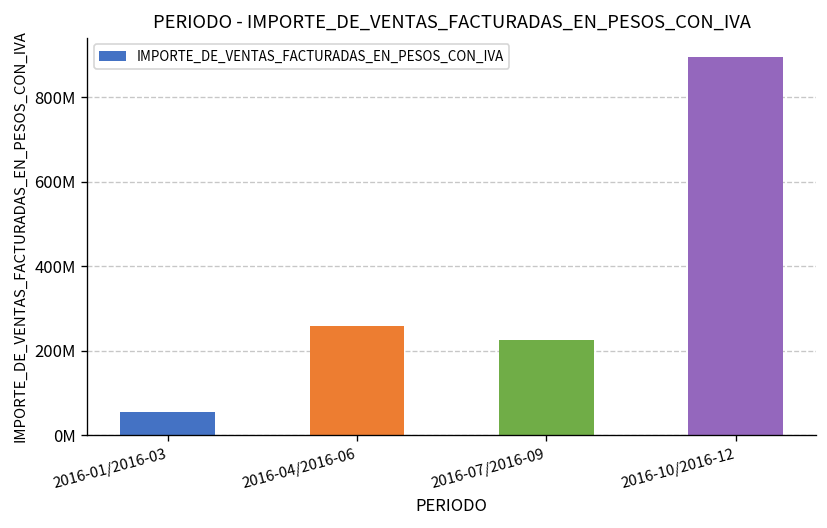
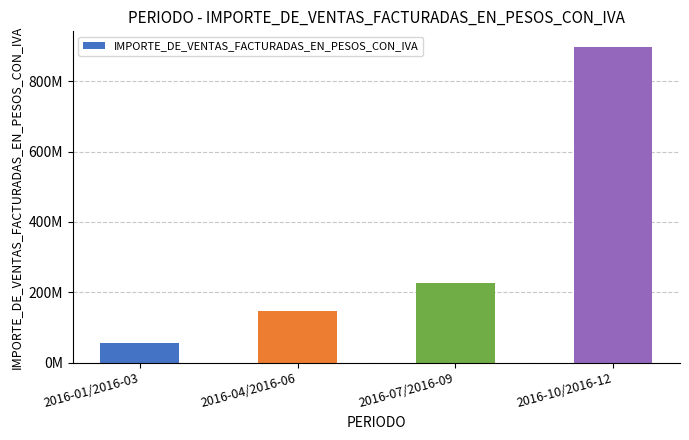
  {
    "2016-01/2016-03": 60000000,
-   "2016-04/2016-06": 260000000,
+   "2016-04/2016-06": 150000000,
    "2016-07/2016-09": 230000000,
    "2016-10/2016-12": 900000000
  }
